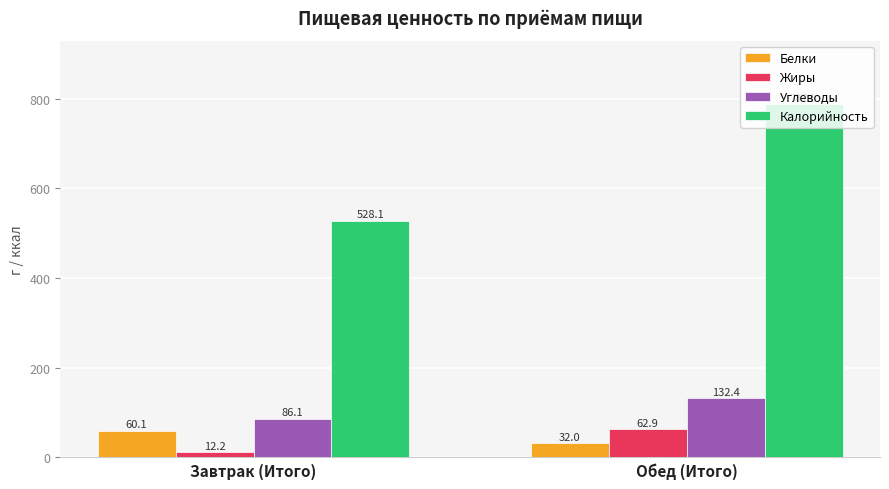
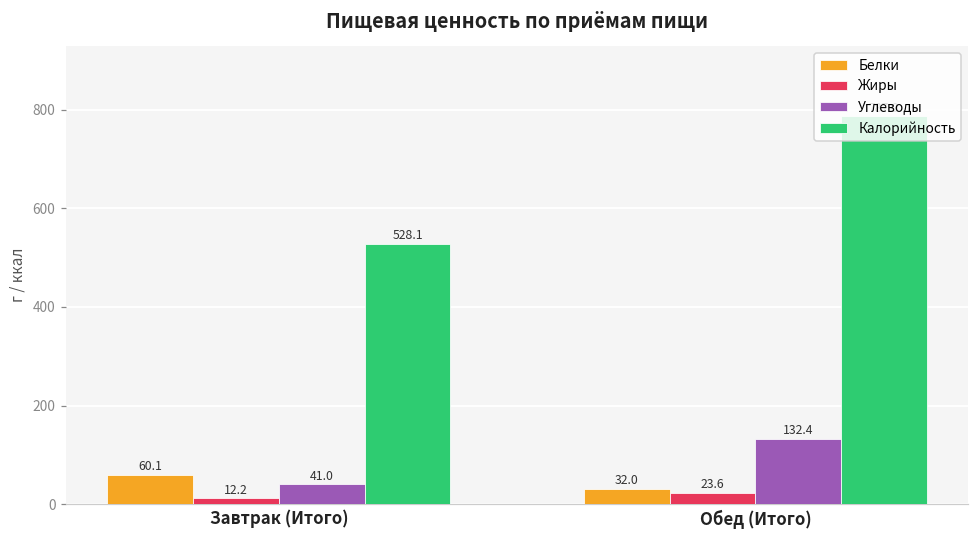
  {
    "Белки": {
      "Завтрак (Итого)": 60.1,
      "Обед (Итого)": 32.0
    },
    "Жиры": {
      "Завтрак (Итого)": 12.2,
-     "Обед (Итого)": 62.9
+     "Обед (Итого)": 23.6
    },
    "Углеводы": {
-     "Завтрак (Итого)": 86.1,
+     "Завтрак (Итого)": 41.0,
      "Обед (Итого)": 132.4
    },
    "Калорийность": {
      "Завтрак (Итого)": 528.1
    }
  }
